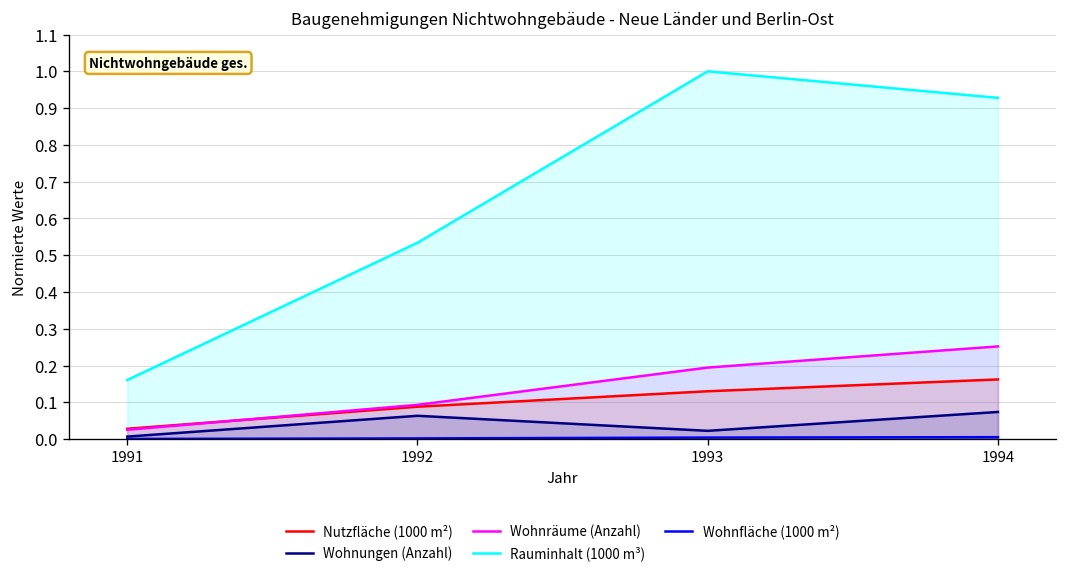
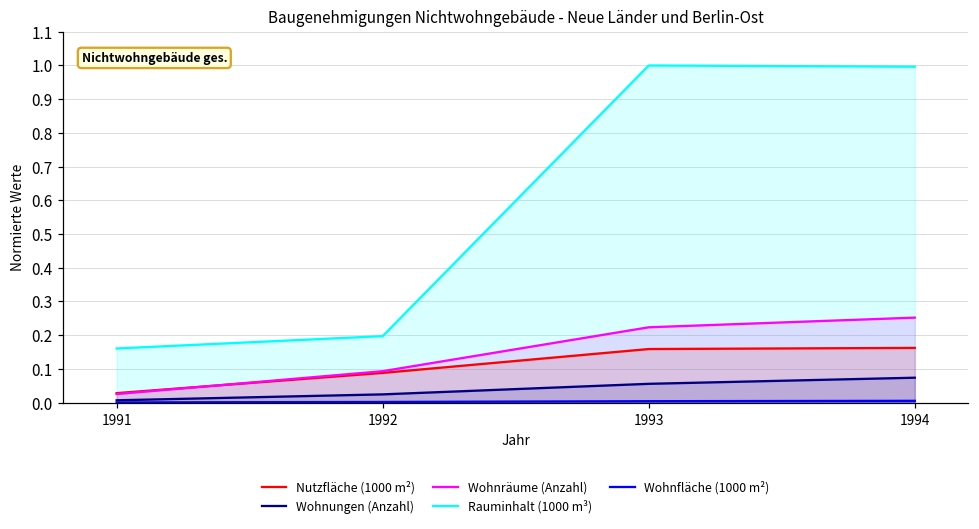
  {
    "Nutzfläche (1000 m²)": {
-     "1993": 0.13,
+     "1993": 0.16,
      "1994": 0.16
    },
    "Wohnungen (Anzahl)": {
-     "1992": 0.06,
-     "1993": 0.02,
+     "1992": 0.02,
+     "1993": 0.06,
      "1994": 0.07
    },
    "Wohnräume (Anzahl)": {
-     "1993": 0.19,
+     "1993": 0.22,
      "1994": 0.25
    },
    "Rauminhalt (1000 m³)": {
      "1991": 0.16,
-     "1992": 0.53,
+     "1992": 0.20,
      "1993": 1.00,
-     "1994": 0.93
+     "1994": 1.00
    },
    "Wohnfläche (1000 m²)": {
      "1992": 0.00,
      "1993": 0.00,
      "1994": 0.01
    }
  }
